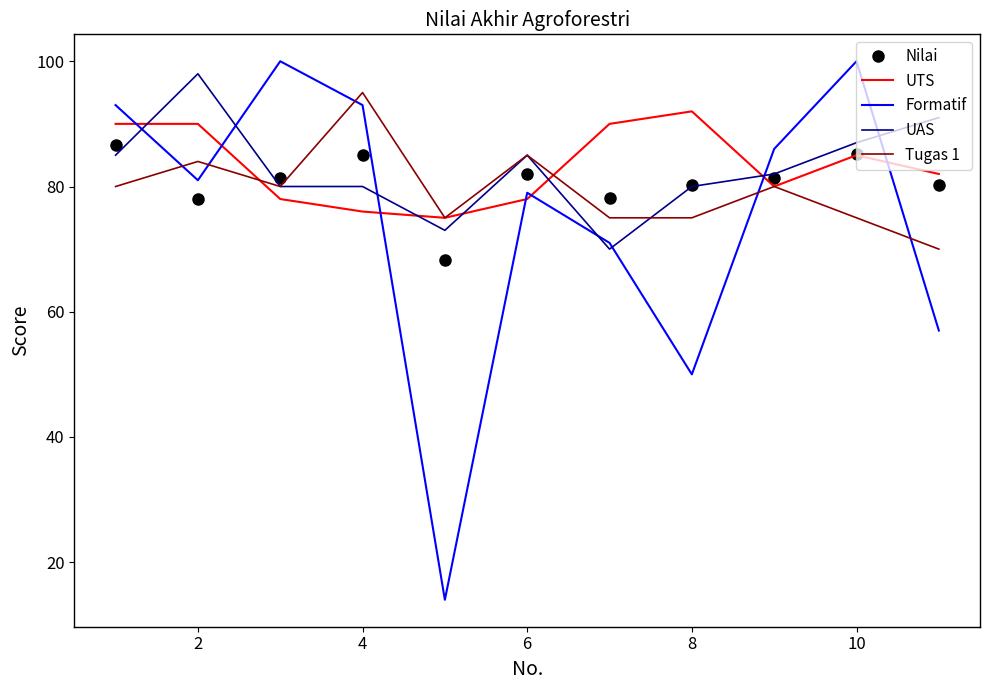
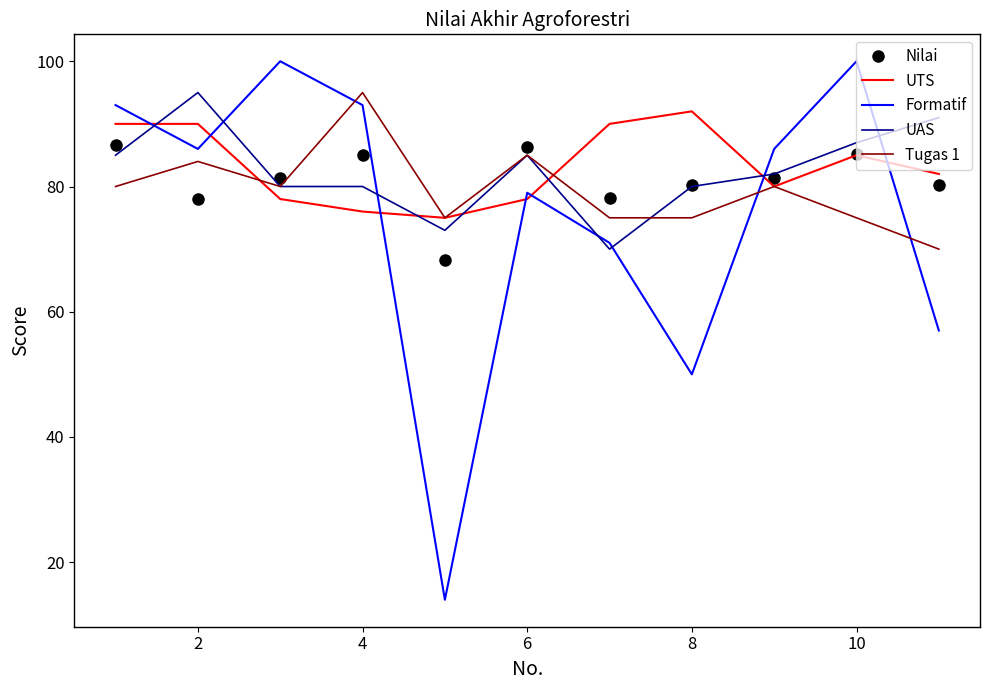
  {
    "Nilai": {
      "2": 78,
      "4": 85,
-     "6": 82
+     "6": 86
    },
    "UTS": {
      "2": 90,
      "4": 76,
      "6": 78,
      "8": 92
    },
    "Formatif": {
-     "2": 81,
+     "2": 86,
      "4": 93,
      "6": 79,
      "8": 50
    },
    "UAS": {
-     "2": 98,
+     "2": 95,
      "4": 80
    },
    "Tugas 1": {
      "2": 84,
      "4": 95,
      "8": 75,
      "10": 75
    }
  }
